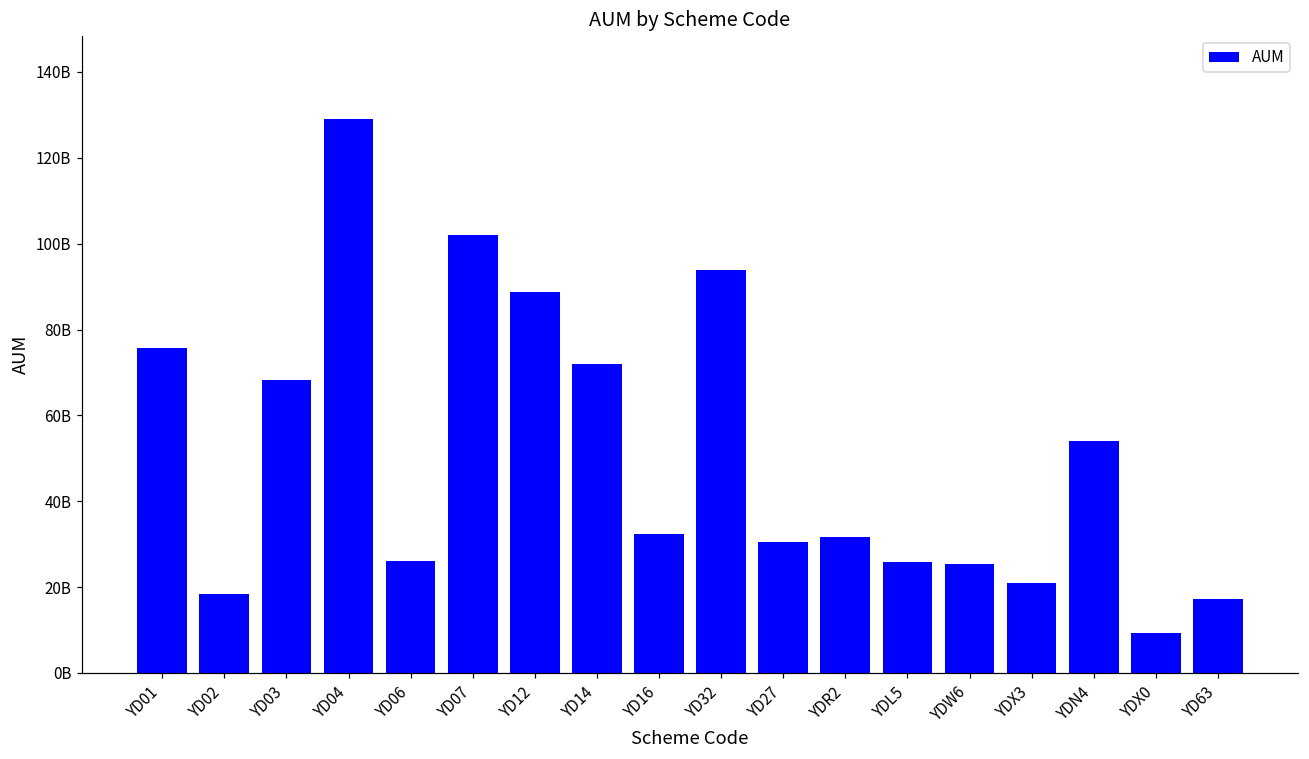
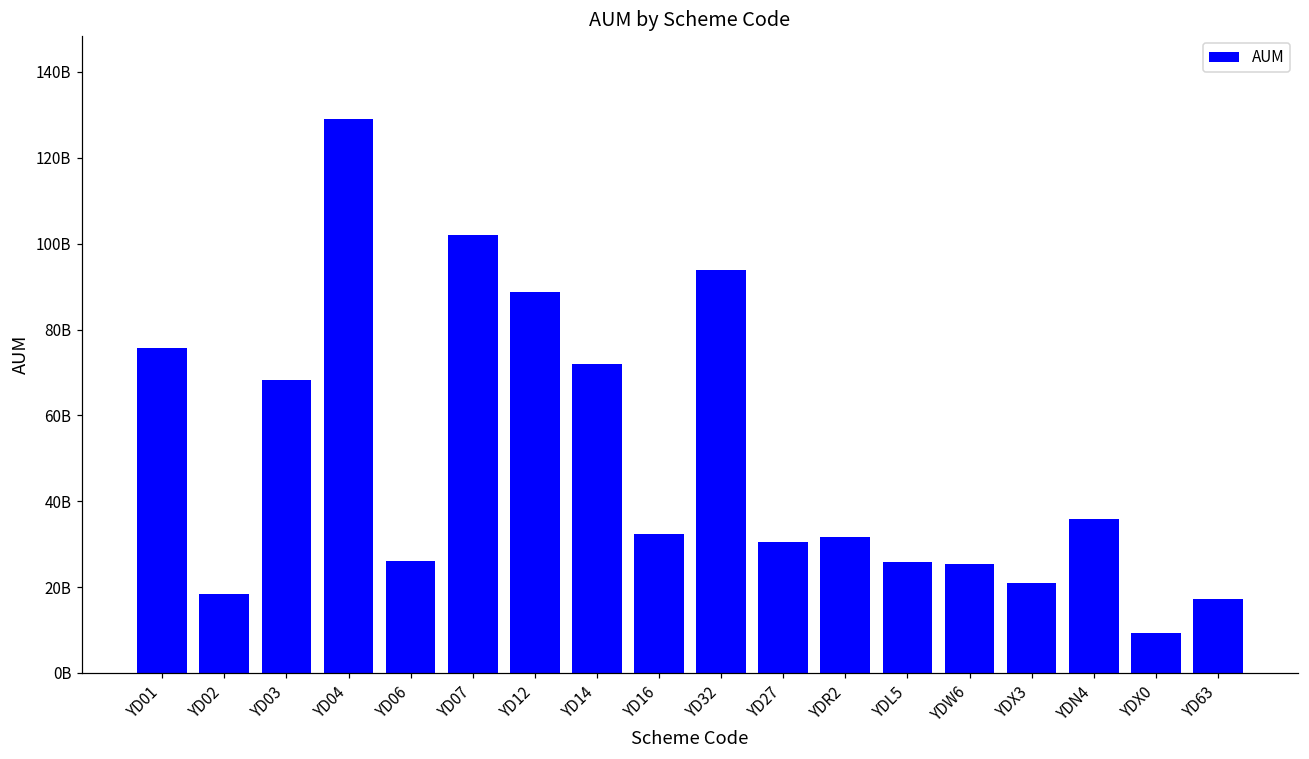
  {
    "YD01": 76000000000,
    "YD02": 18000000000,
    "YD03": 68000000000,
    "YD04": 129000000000,
    "YD06": 26000000000,
    "YD07": 102000000000,
    "YD12": 89000000000,
    "YD14": 72000000000,
    "YD16": 32000000000,
    "YD32": 94000000000,
    "YD27": 31000000000,
    "YDR2": 32000000000,
    "YDL5": 26000000000,
    "YDW6": 25000000000,
    "YDX3": 21000000000,
-   "YDN4": 54000000000,
+   "YDN4": 36000000000,
    "YDX0": 9000000000,
    "YD63": 17000000000
  }
